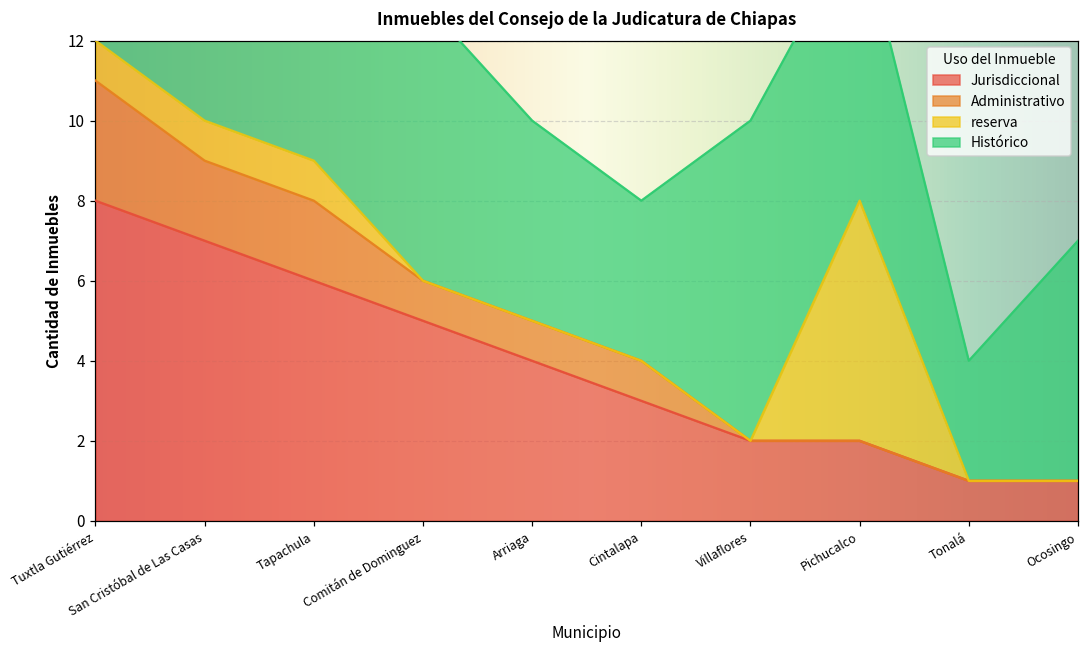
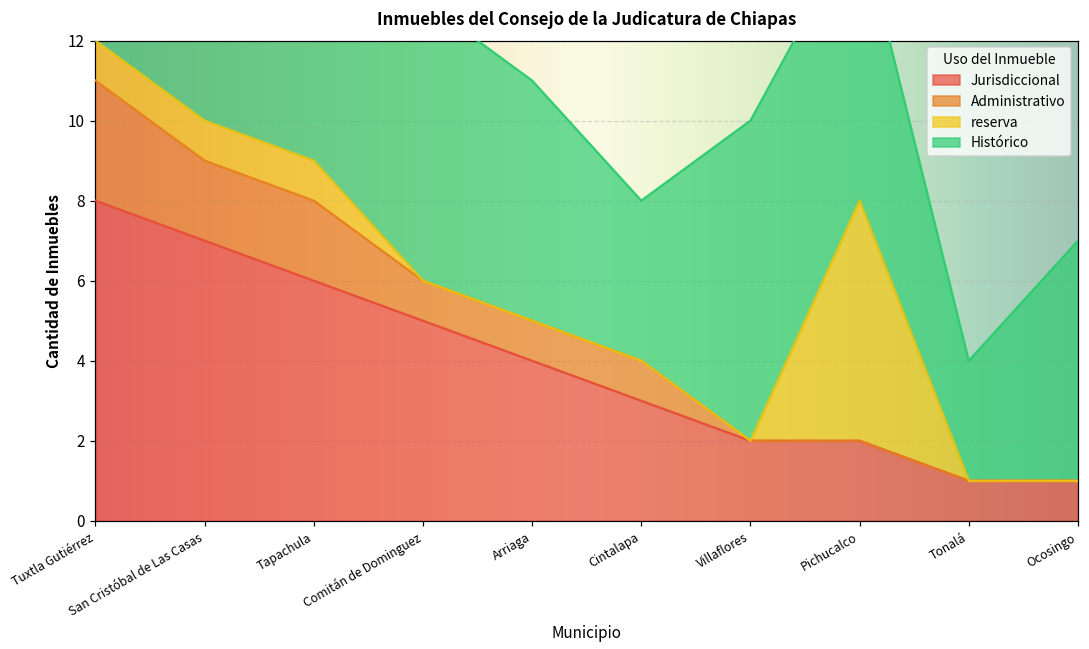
  {
    "reserva": {
      "Tuxtla Gutiérrez": 1,
      "San Cristóbal de Las Casas": 1,
      "Tapachula": 1,
      "Pichucalco": 6
    },
    "Histórico": {
-     "Arriaga": 5,
+     "Arriaga": 6,
      "Cintalapa": 4,
      "Villaflores": 8,
      "Tonalá": 3,
      "Ocosingo": 6
    }
  }
